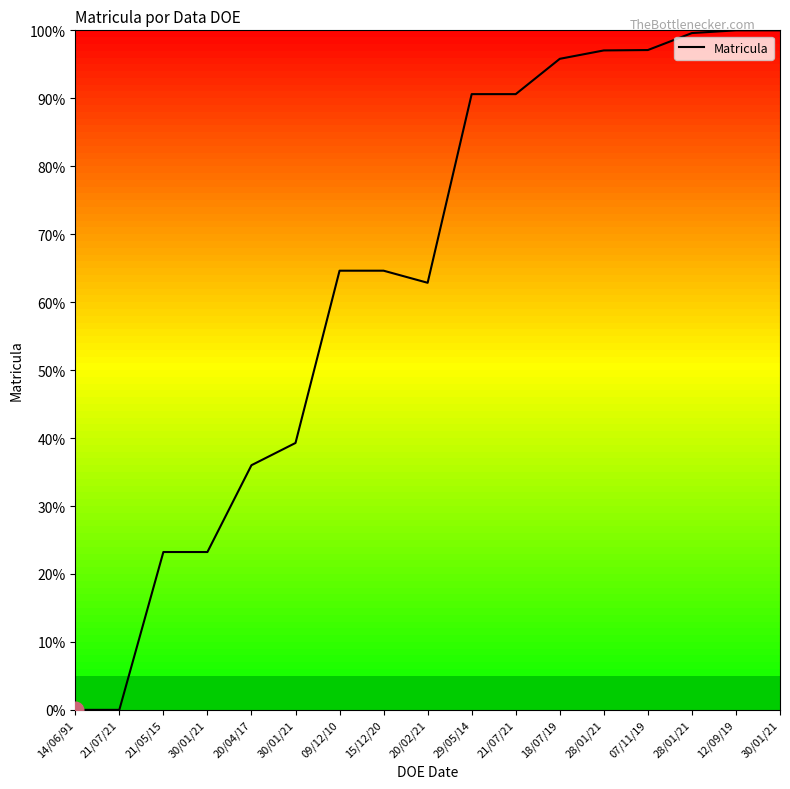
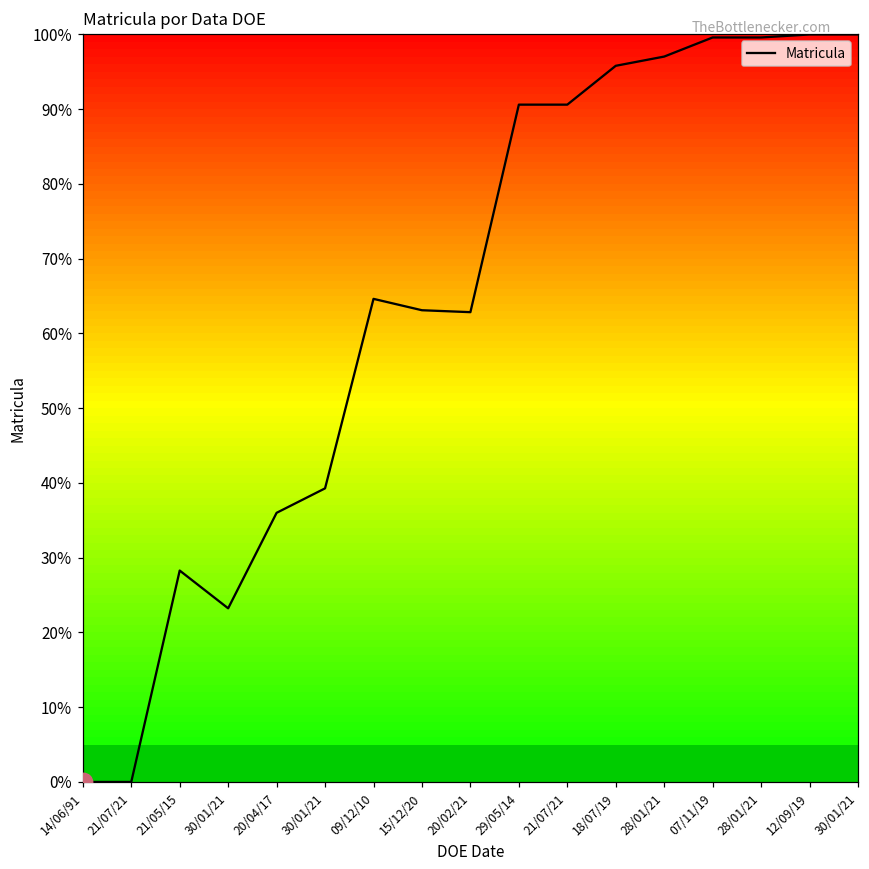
  {
    "Matricula": {
-     "21/05/15": "23%",
+     "21/05/15": "28%",
      "20/04/17": "36%",
      "09/12/10": "65%",
-     "15/12/20": "65%",
+     "15/12/20": "63%",
      "20/02/21": "63%",
      "29/05/14": "91%",
      "18/07/19": "96%",
-     "07/11/19": "97%",
+     "07/11/19": "100%",
      "12/09/19": "100%"
    }
  }
